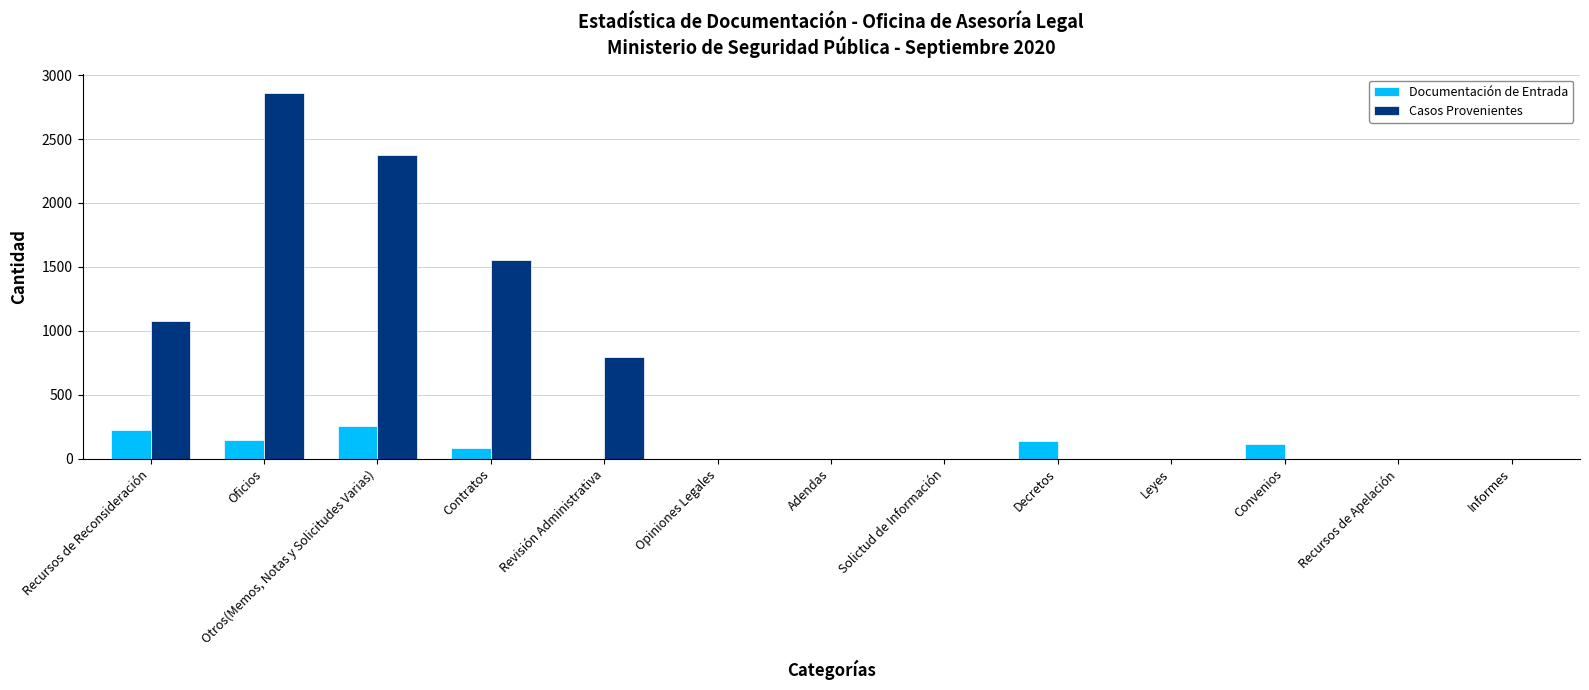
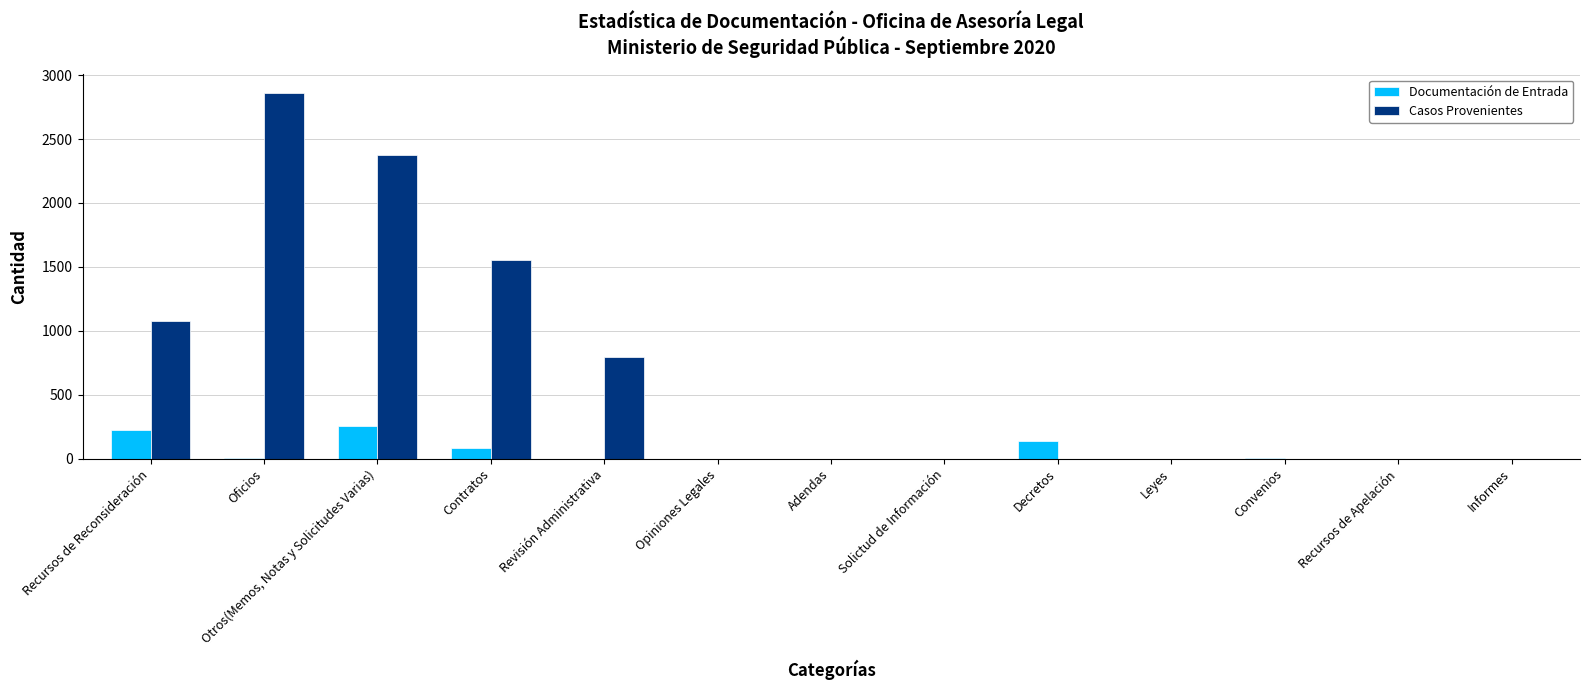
  {
    "Documentación de Entrada": {
      "Recursos de Reconsideración": 230,
-     "Oficios": 150,
+     "Oficios": 0,
      "Otros(Memos, Notas y Solicitudes Varias)": 260,
      "Contratos": 80,
      "Revisión Administrativa": 0,
      "Opiniones Legales": 0,
      "Adendas": 0,
      "Solictud de Información": 0,
      "Decretos": 140,
      "Leyes": 0,
-     "Convenios": 110,
+     "Convenios": 0,
      "Recursos de Apelación": 0,
      "Informes": 0
    },
    "Casos Provenientes": {
      "Recursos de Reconsideración": 1080,
      "Oficios": 2860,
      "Otros(Memos, Notas y Solicitudes Varias)": 2380,
      "Contratos": 1550,
      "Revisión Administrativa": 800,
      "Opiniones Legales": 0,
      "Adendas": 0,
      "Solictud de Información": 0,
      "Decretos": 0,
      "Leyes": 0,
      "Convenios": 0,
      "Recursos de Apelación": 0,
      "Informes": 0
    }
  }
